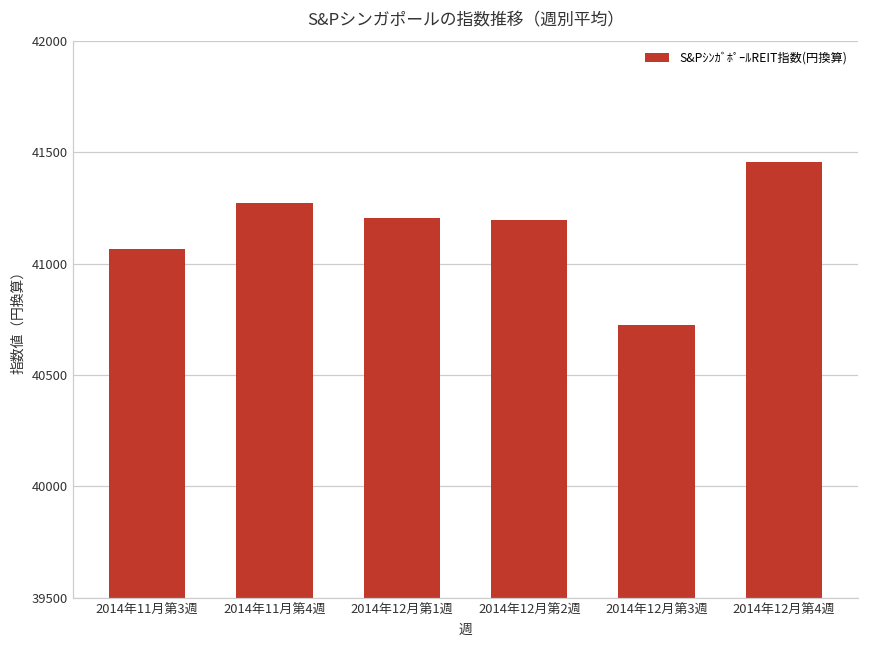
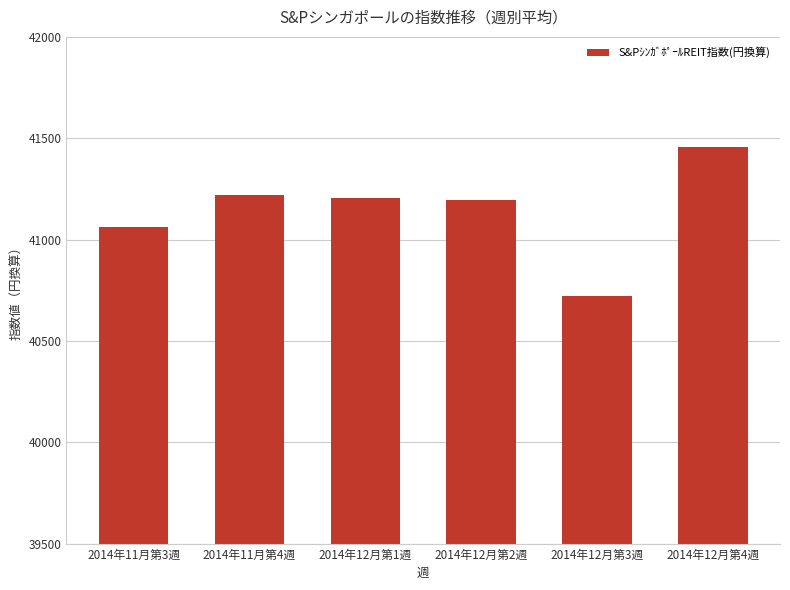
  {
    "2014年11月第3週": 41060,
-   "2014年11月第4週": 41270,
+   "2014年11月第4週": 41220,
    "2014年12月第1週": 41200,
    "2014年12月第2週": 41190,
    "2014年12月第3週": 40720,
    "2014年12月第4週": 41460
  }
